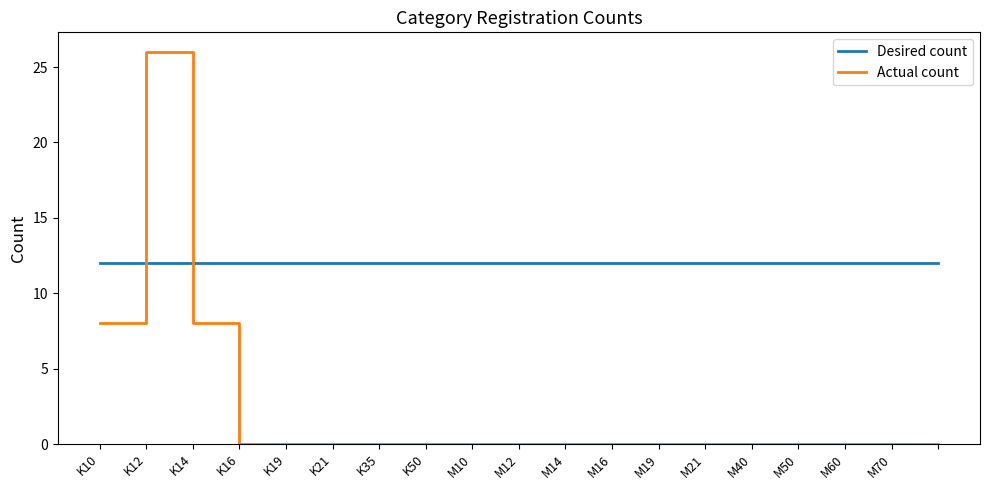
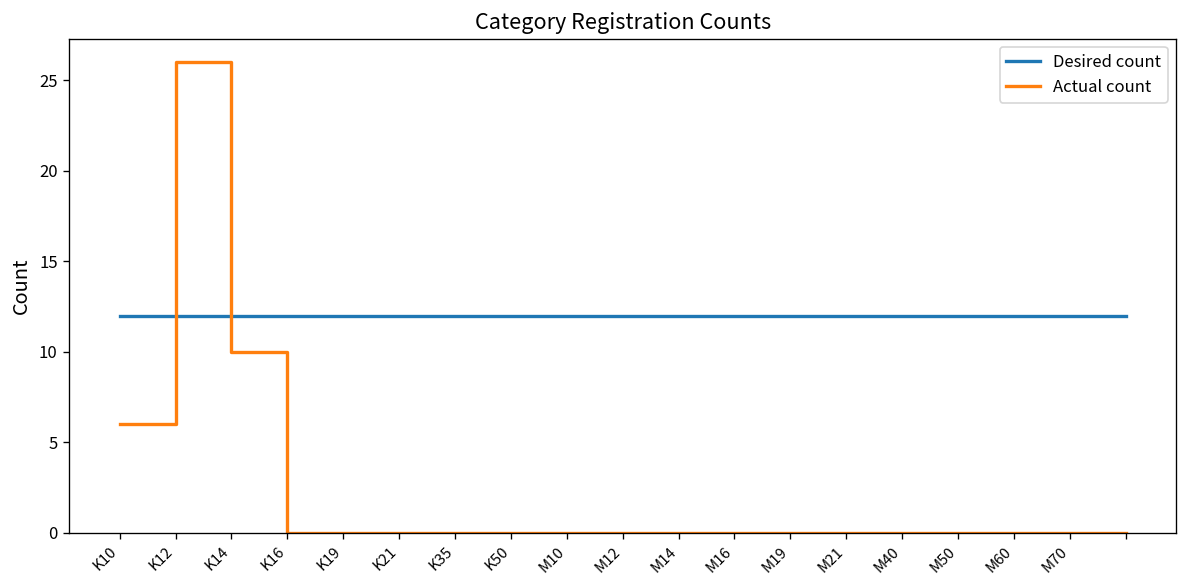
  {
    "Desired count": {
      "K10": 12,
      "K12": 12,
      "K14": 12,
      "K16": 12,
      "K19": 12,
      "K21": 12,
      "K35": 12,
      "K50": 12,
      "M10": 12,
      "M12": 12,
      "M14": 12,
      "M16": 12,
      "M19": 12,
      "M21": 12,
      "M40": 12,
      "M50": 12,
      "M60": 12,
      "M70": 12
    },
    "Actual count": {
-     "K10": 8,
+     "K10": 6,
      "K12": 26,
-     "K14": 8,
+     "K14": 10,
      "K16": 0,
      "K19": 0,
      "K21": 0,
      "K35": 0,
      "K50": 0,
      "M10": 0,
      "M12": 0,
      "M14": 0,
      "M16": 0,
      "M19": 0,
      "M21": 0,
      "M40": 0,
      "M50": 0,
      "M60": 0,
      "M70": 0
    }
  }
